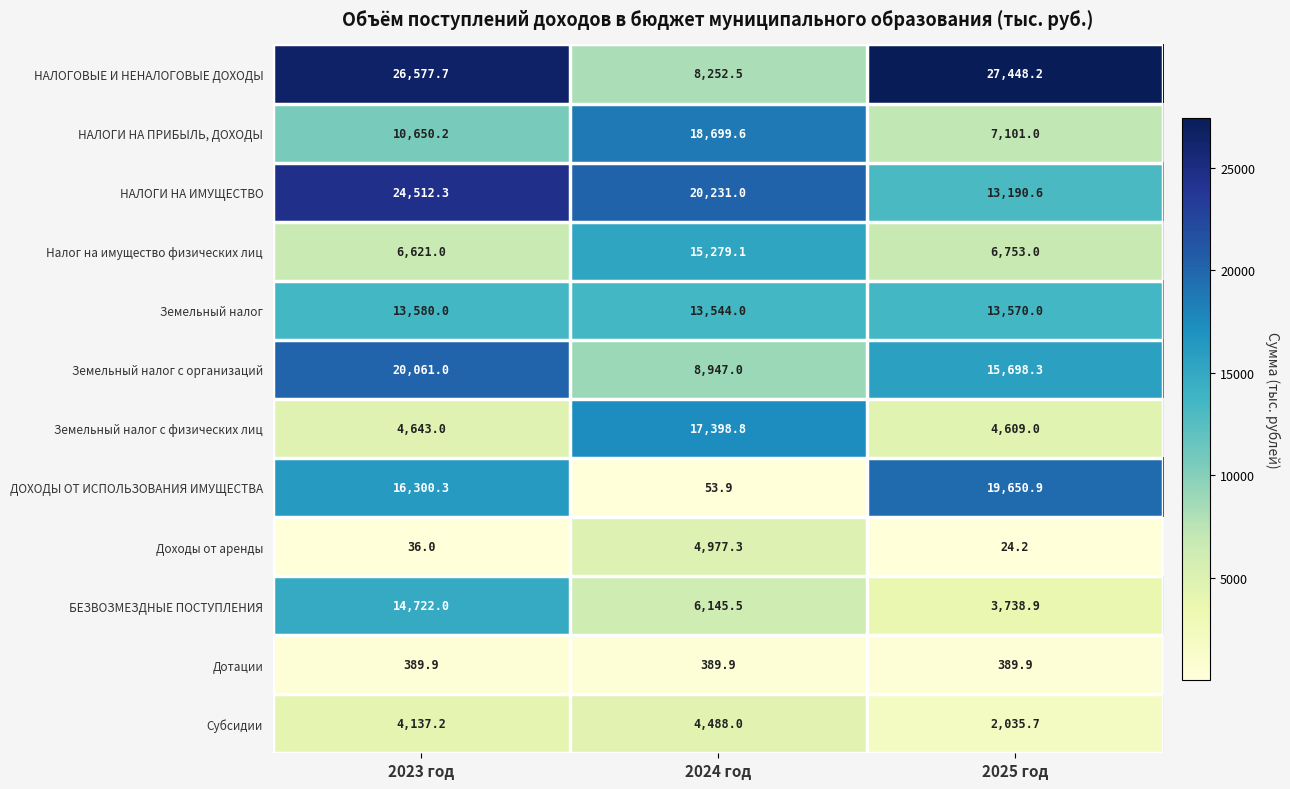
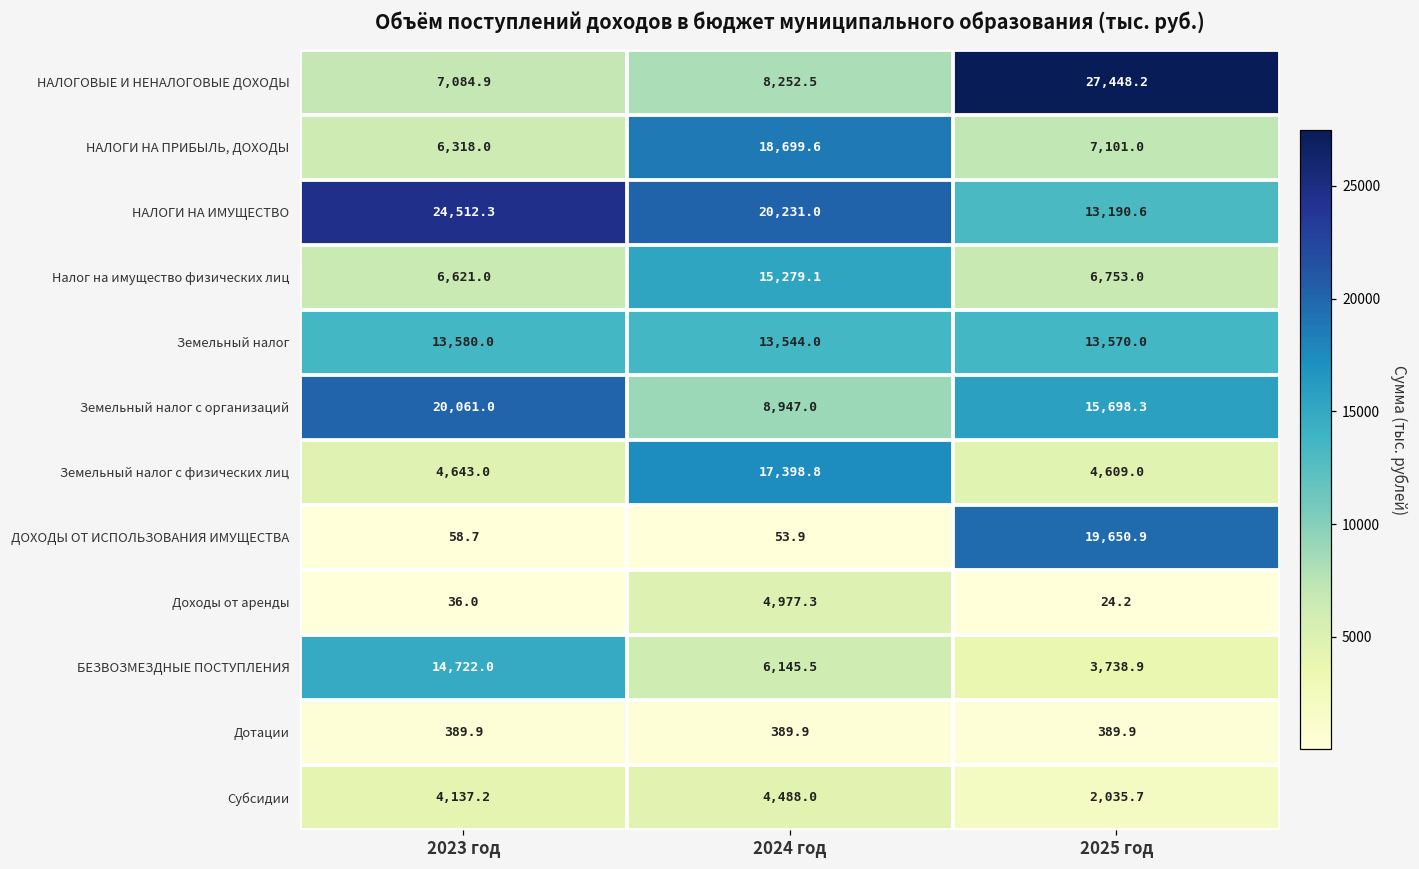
  {
    "НАЛОГОВЫЕ И НЕНАЛОГОВЫЕ ДОХОДЫ": {
-     "2023 год": "26,577.7",
+     "2023 год": "7,084.9",
      "2024 год": "8,252.5",
      "2025 год": "27,448.2"
    },
    "НАЛОГИ НА ПРИБЫЛЬ, ДОХОДЫ": {
-     "2023 год": "10,650.2",
+     "2023 год": "6,318.0",
      "2024 год": "18,699.6",
      "2025 год": "7,101.0"
    },
    "НАЛОГИ НА ИМУЩЕСТВО": {
      "2023 год": "24,512.3",
      "2024 год": "20,231.0",
      "2025 год": "13,190.6"
    },
    "Налог на имущество физических лиц": {
      "2023 год": "6,621.0",
      "2024 год": "15,279.1",
      "2025 год": "6,753.0"
    },
    "Земельный налог": {
      "2023 год": "13,580.0",
      "2024 год": "13,544.0",
      "2025 год": "13,570.0"
    },
    "Земельный налог с организаций": {
      "2023 год": "20,061.0",
      "2024 год": "8,947.0",
      "2025 год": "15,698.3"
    },
    "Земельный налог с физических лиц": {
      "2023 год": "4,643.0",
      "2024 год": "17,398.8",
      "2025 год": "4,609.0"
    },
    "ДОХОДЫ ОТ ИСПОЛЬЗОВАНИЯ ИМУЩЕСТВА": {
-     "2023 год": "16,300.3",
+     "2023 год": "58.7",
      "2024 год": "53.9",
      "2025 год": "19,650.9"
    },
    "Доходы от аренды": {
      "2023 год": "36.0",
      "2024 год": "4,977.3",
      "2025 год": "24.2"
    },
    "БЕЗВОЗМЕЗДНЫЕ ПОСТУПЛЕНИЯ": {
      "2023 год": "14,722.0",
      "2024 год": "6,145.5",
      "2025 год": "3,738.9"
    },
    "Дотации": {
      "2023 год": "389.9",
      "2024 год": "389.9",
      "2025 год": "389.9"
    },
    "Субсидии": {
      "2023 год": "4,137.2",
      "2024 год": "4,488.0",
      "2025 год": "2,035.7"
    }
  }
